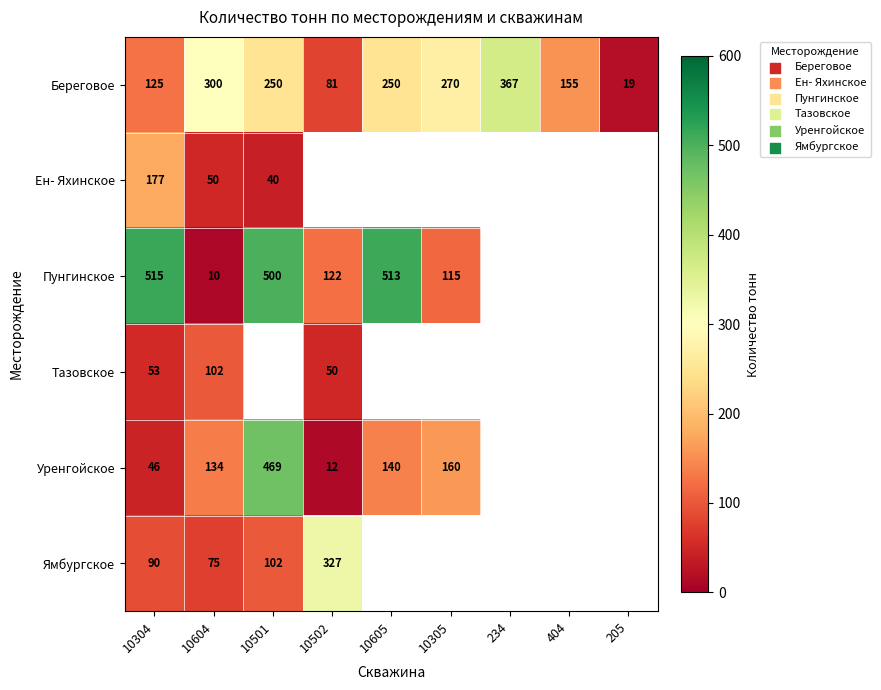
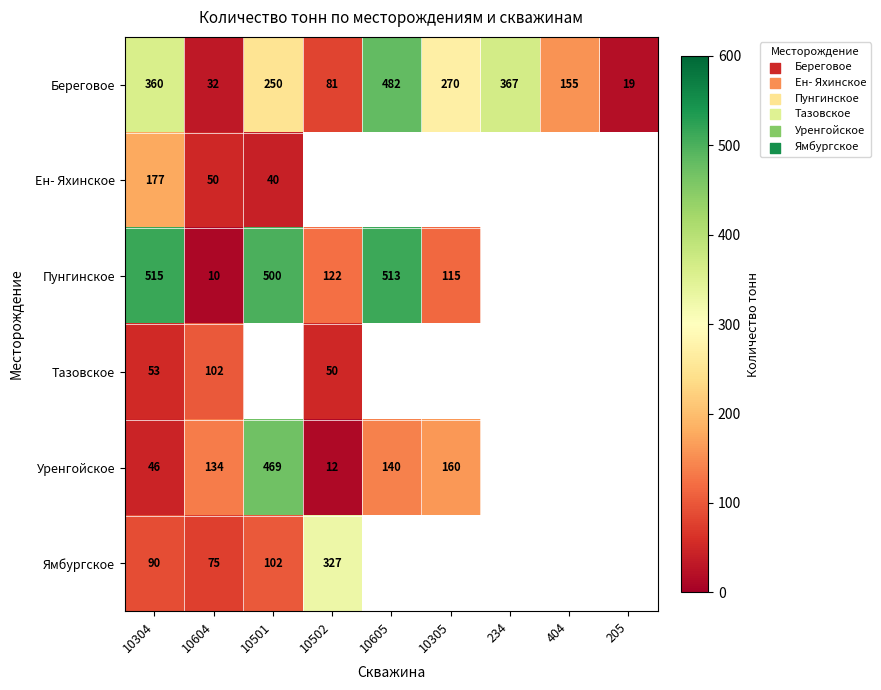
  {
    "Береговое": {
-     "10304": 125,
-     "10604": 300,
+     "10304": 360,
+     "10604": 32,
      "10501": 250,
      "10502": 81,
-     "10605": 250,
+     "10605": 482,
      "10305": 270,
      "234": 367,
      "404": 155,
      "205": 19
    },
    "Ен- Яхинское": {
      "10304": 177,
      "10604": 50,
      "10501": 40
    },
    "Пунгинское": {
      "10304": 515,
      "10604": 10,
      "10501": 500,
      "10502": 122,
      "10605": 513,
      "10305": 115
    },
    "Тазовское": {
      "10304": 53,
      "10604": 102,
      "10502": 50
    },
    "Уренгойское": {
      "10304": 46,
      "10604": 134,
      "10501": 469,
      "10502": 12,
      "10605": 140,
      "10305": 160
    },
    "Ямбургское": {
      "10304": 90,
      "10604": 75,
      "10501": 102,
      "10502": 327
    }
  }
